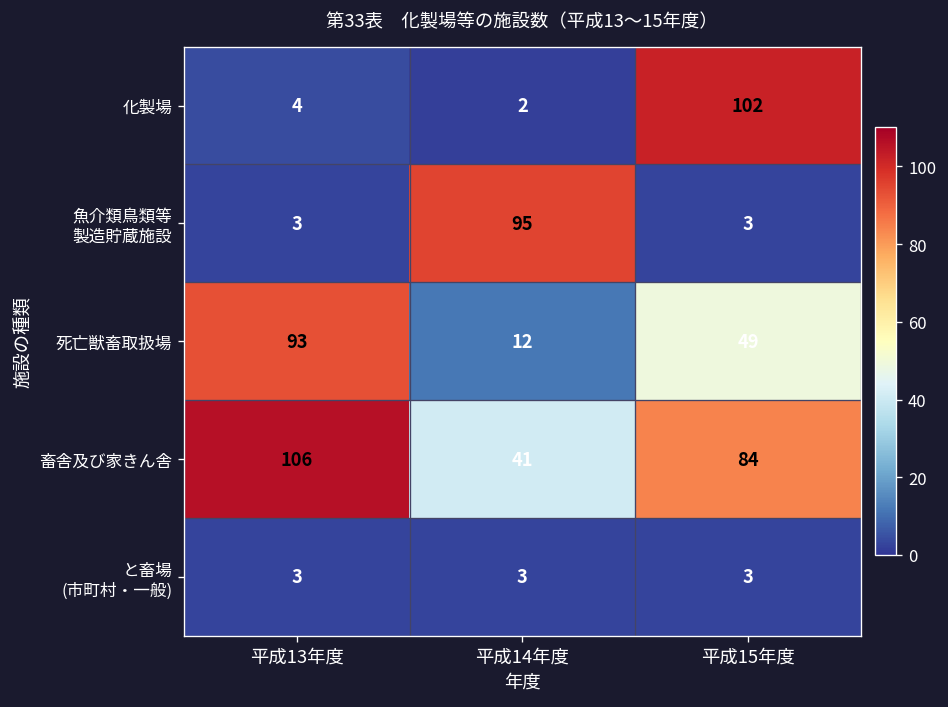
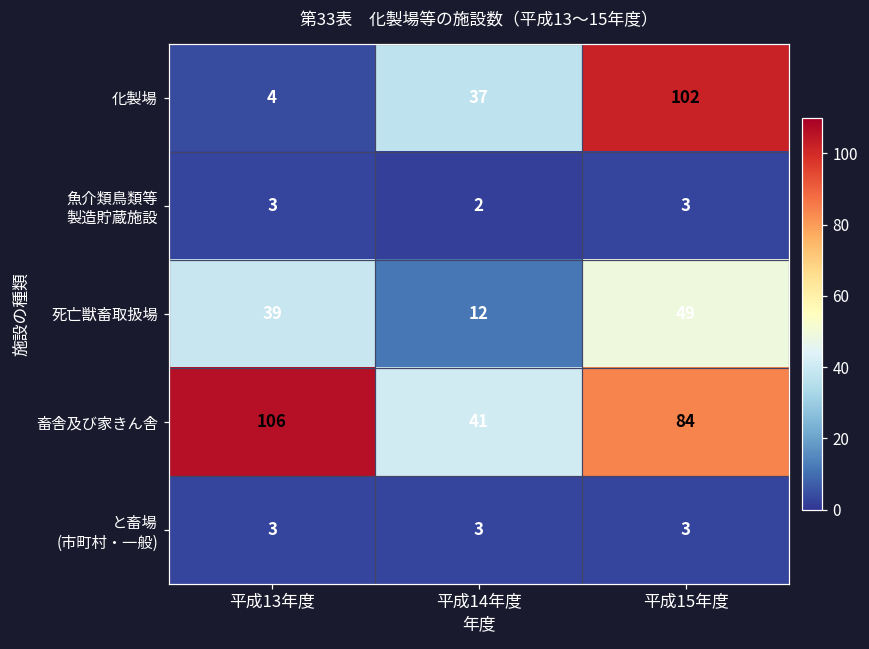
  {
    "化製場": {
      "平成13年度": 4,
-     "平成14年度": 2,
+     "平成14年度": 37,
      "平成15年度": 102
    },
    "魚介類鳥類等 製造貯蔵施設": {
      "平成13年度": 3,
-     "平成14年度": 95,
+     "平成14年度": 2,
      "平成15年度": 3
    },
    "死亡獣畜取扱場": {
-     "平成13年度": 93,
+     "平成13年度": 39,
      "平成14年度": 12
    },
    "畜舎及び家きん舎": {
      "平成13年度": 106,
      "平成15年度": 84
    },
    "と畜場 (市町村・一般)": {
      "平成13年度": 3,
      "平成14年度": 3,
      "平成15年度": 3
    }
  }
